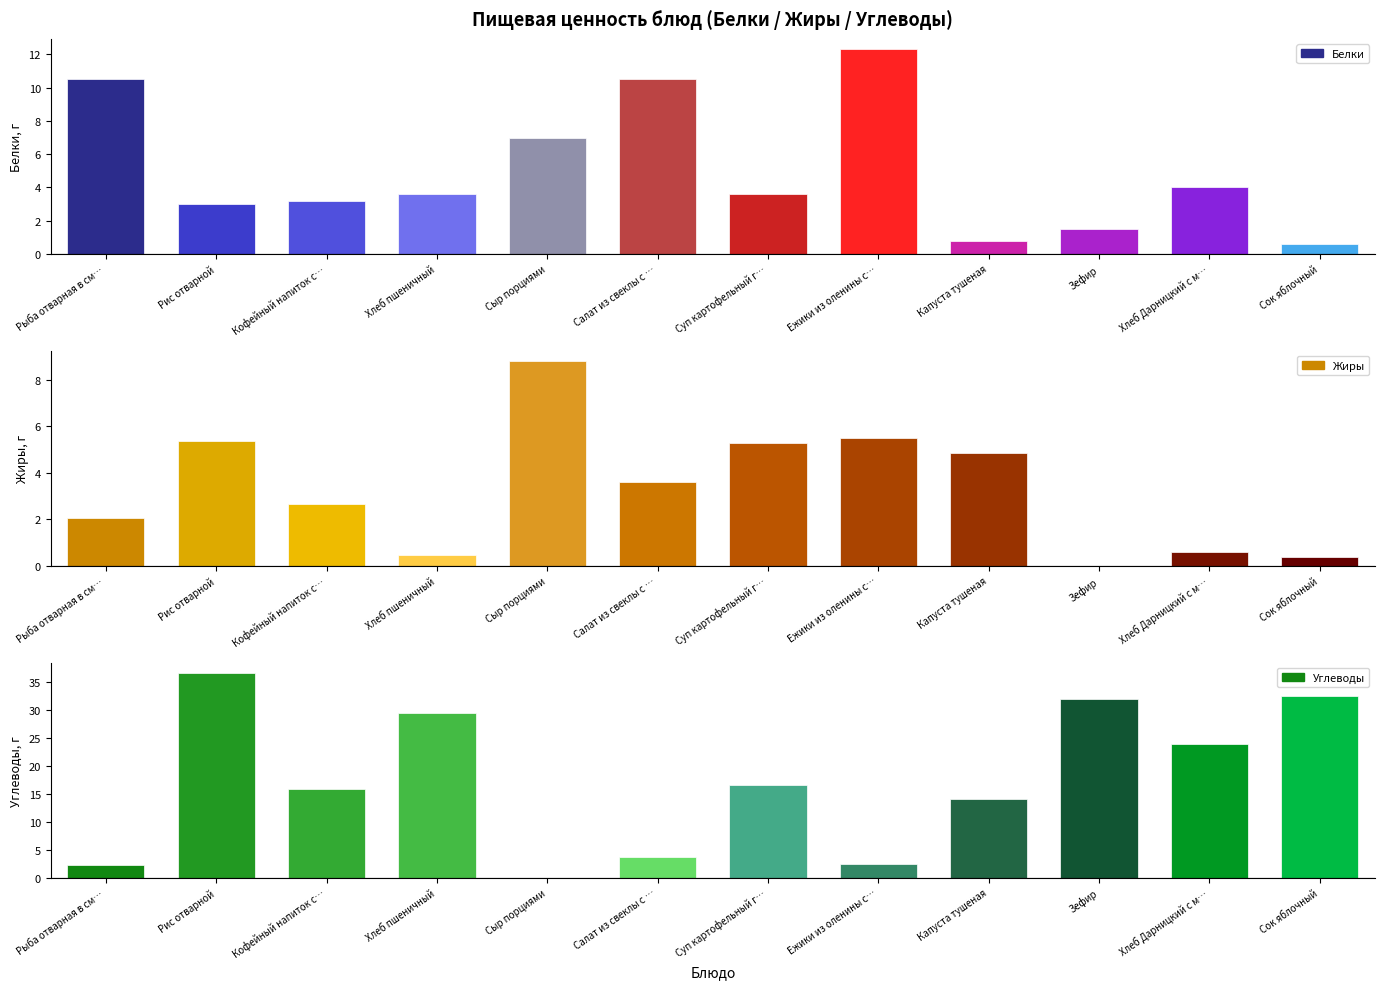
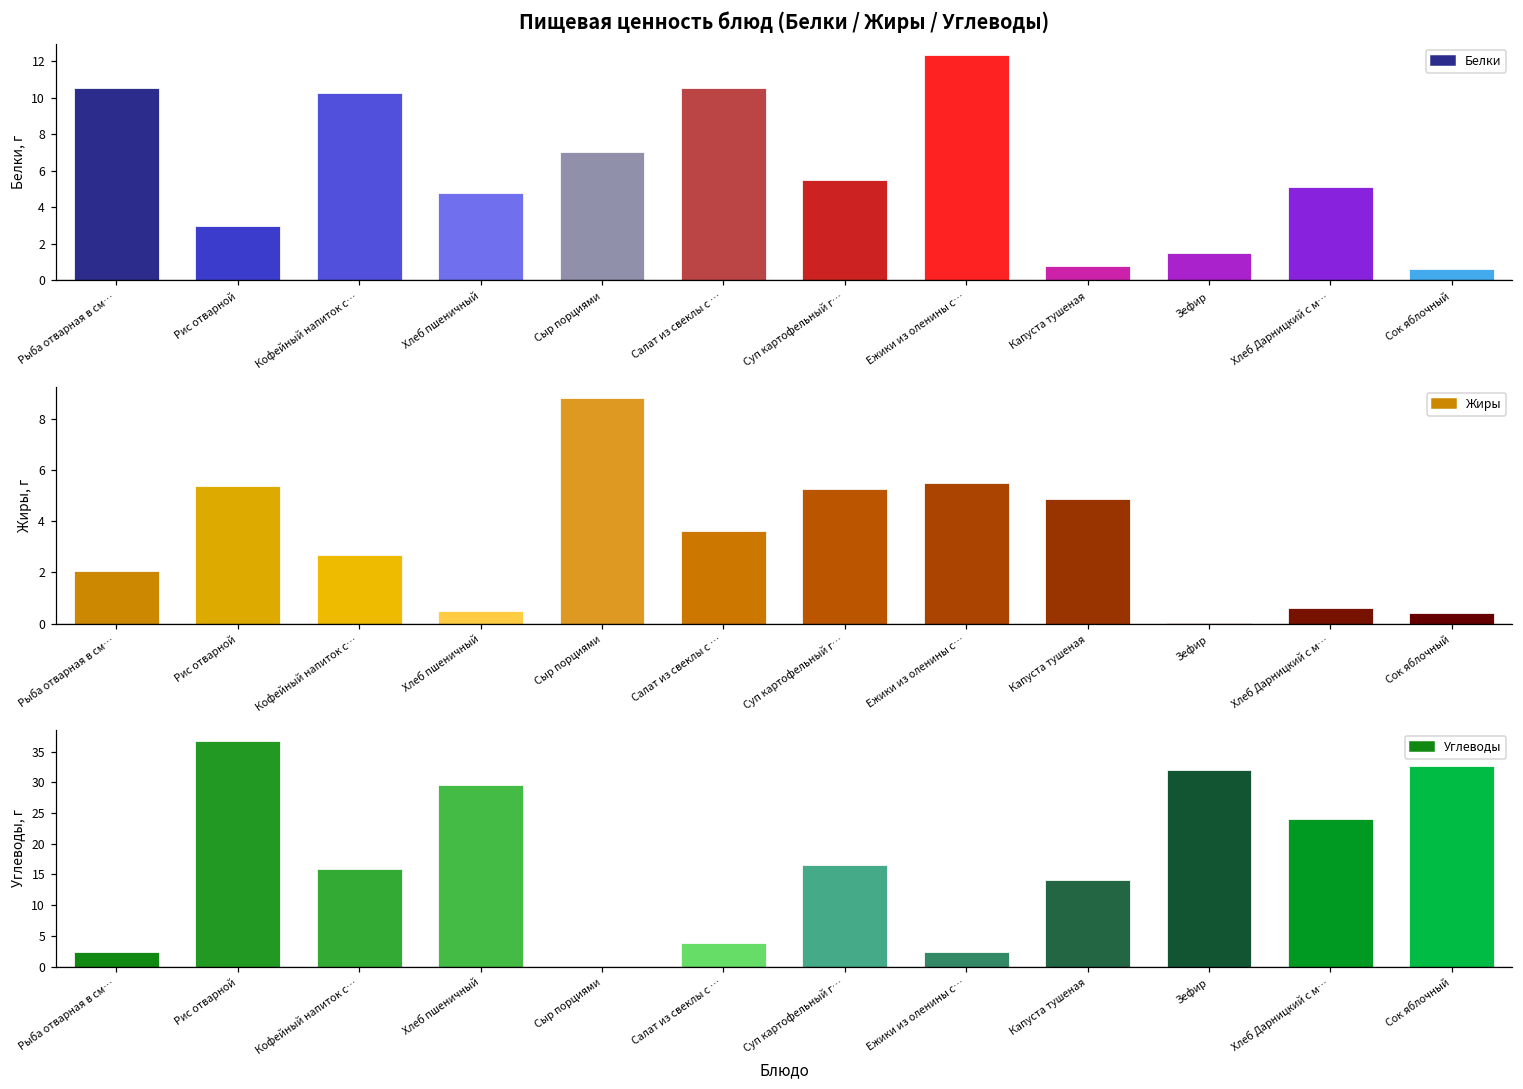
  {
    "Пищевая ценность блюд (Белки / Жиры / Углеводы)": {
      "Рыба отварная в см…": 10.5,
      "Рис отварной": 3.0,
-     "Кофейный напиток с…": 3.2,
-     "Хлеб пшеничный": 3.6,
+     "Кофейный напиток с…": 10.3,
+     "Хлеб пшеничный": 4.8,
      "Сыр порциями": 7.0,
      "Салат из свеклы с …": 10.5,
-     "Суп картофельный г…": 3.6,
+     "Суп картофельный г…": 5.5,
      "Ежики из оленины с…": 12.3,
      "Капуста тушеная": 0.8,
      "Зефир": 1.5,
-     "Хлеб Дарницкий с м…": 4.0,
+     "Хлеб Дарницкий с м…": 5.1,
      "Сок яблочный": 0.6
    }
  }
